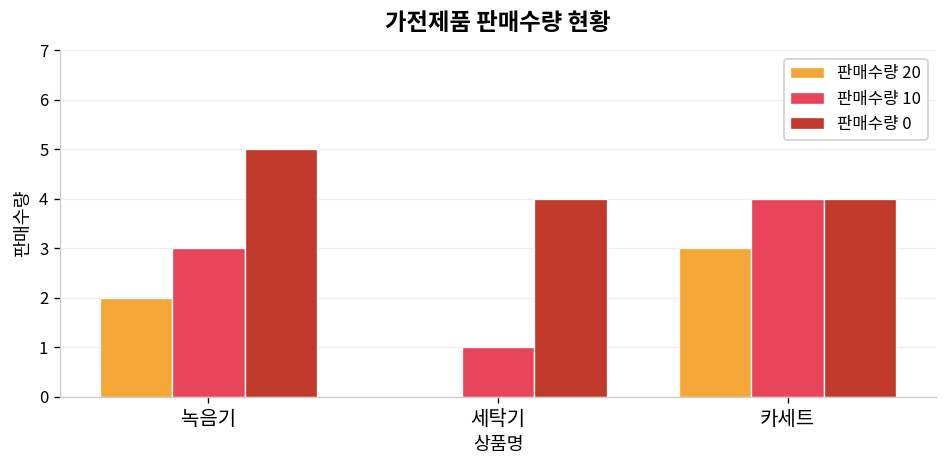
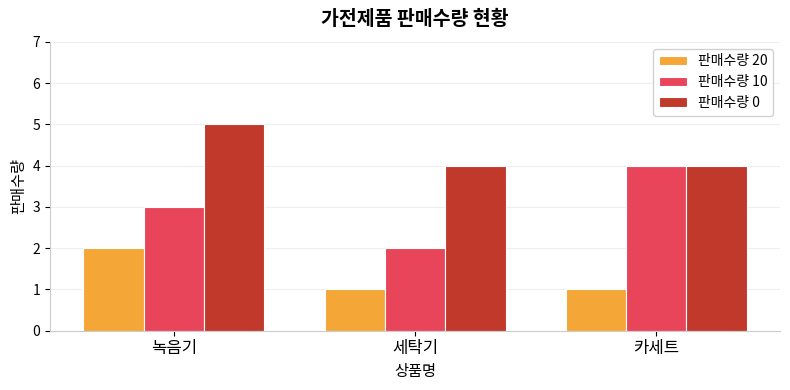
  {
    "판매수량 20": {
      "녹음기": 2,
-     "세탁기": 0,
-     "카세트": 3
+     "세탁기": 1,
+     "카세트": 1
    },
    "판매수량 10": {
      "녹음기": 3,
-     "세탁기": 1,
+     "세탁기": 2,
      "카세트": 4
    },
    "판매수량 0": {
      "녹음기": 5,
      "세탁기": 4,
      "카세트": 4
    }
  }
